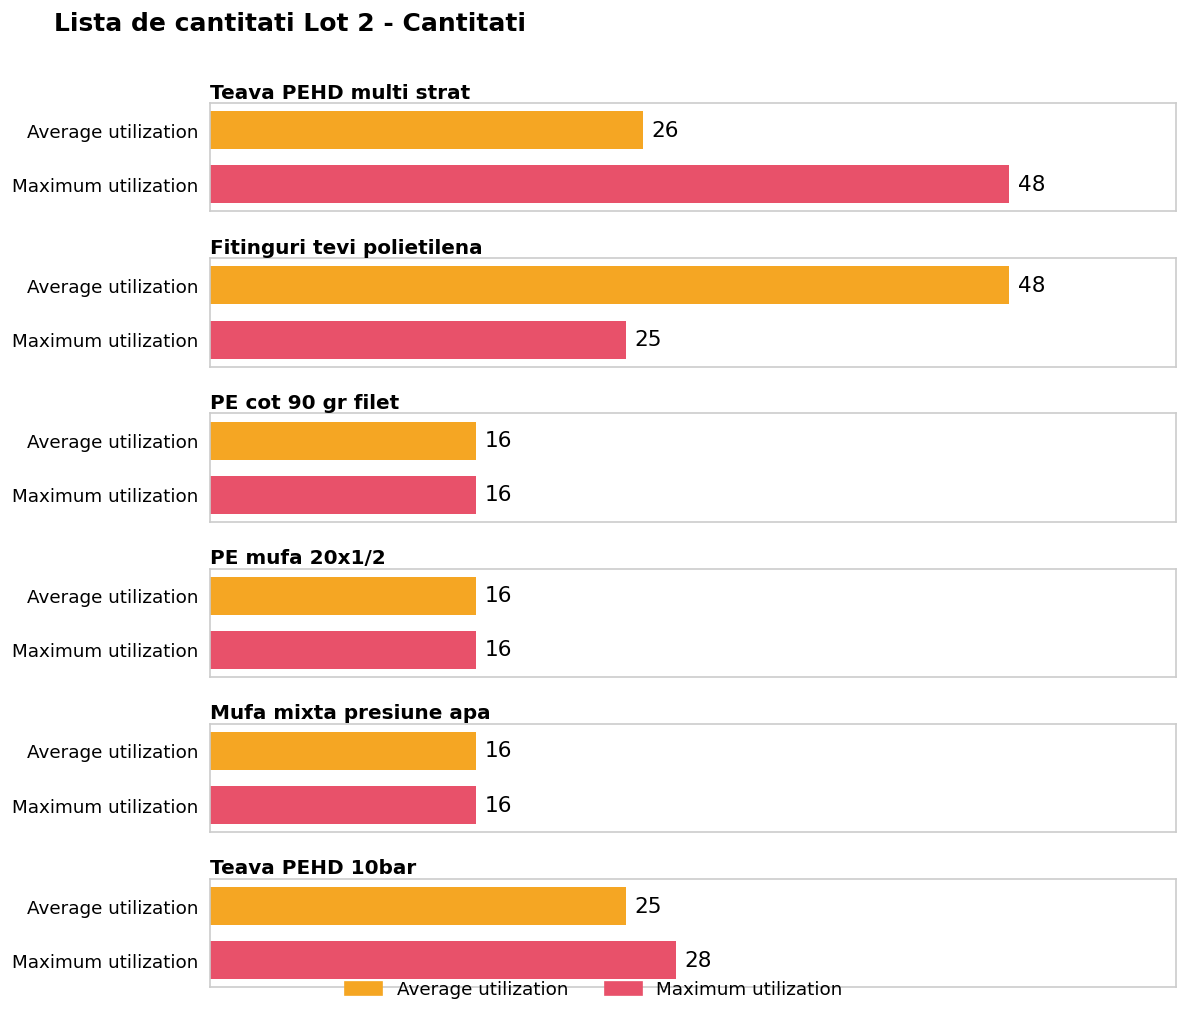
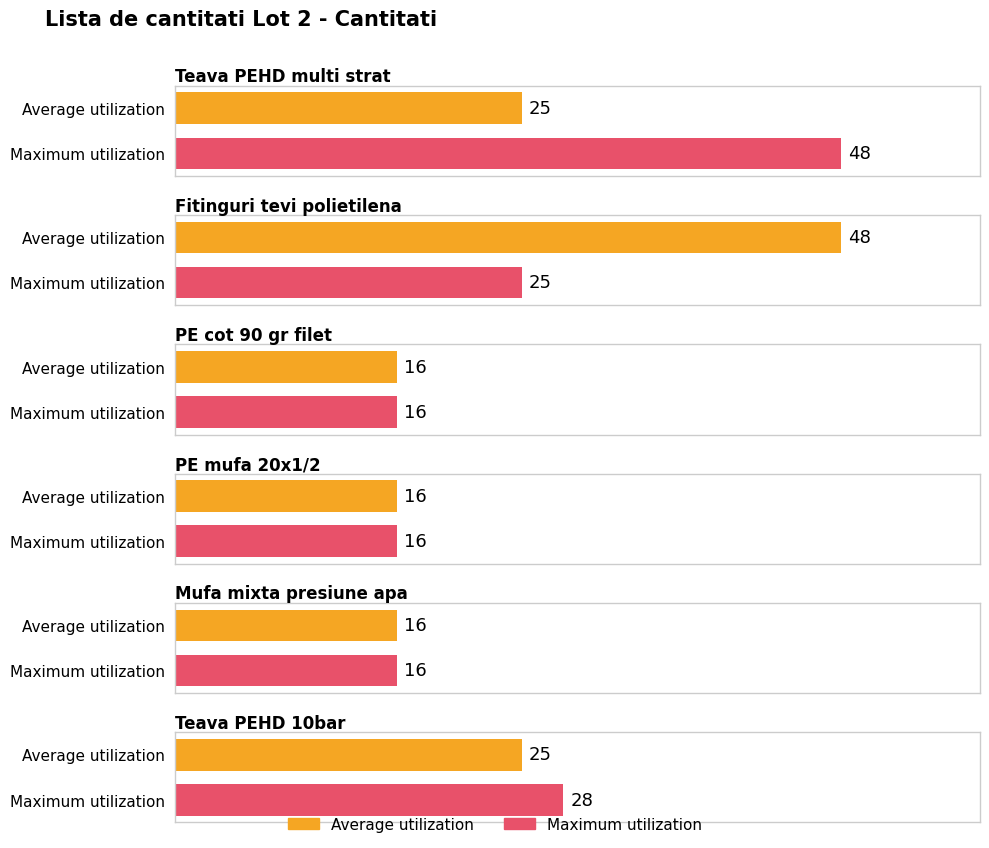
  {
    "Teava PEHD multi strat": {
-     "Average utilization": 26,
+     "Average utilization": 25,
      "Maximum utilization": 48
    },
    "Fitinguri tevi polietilena": {
      "Average utilization": 48,
      "Maximum utilization": 25
    },
    "PE cot 90 gr filet": {
      "Average utilization": 16,
      "Maximum utilization": 16
    },
    "PE mufa 20x1/2": {
      "Average utilization": 16,
      "Maximum utilization": 16
    },
    "Mufa mixta presiune apa": {
      "Average utilization": 16,
      "Maximum utilization": 16
    },
    "Teava PEHD 10bar": {
      "Average utilization": 25,
      "Maximum utilization": 28
    }
  }
